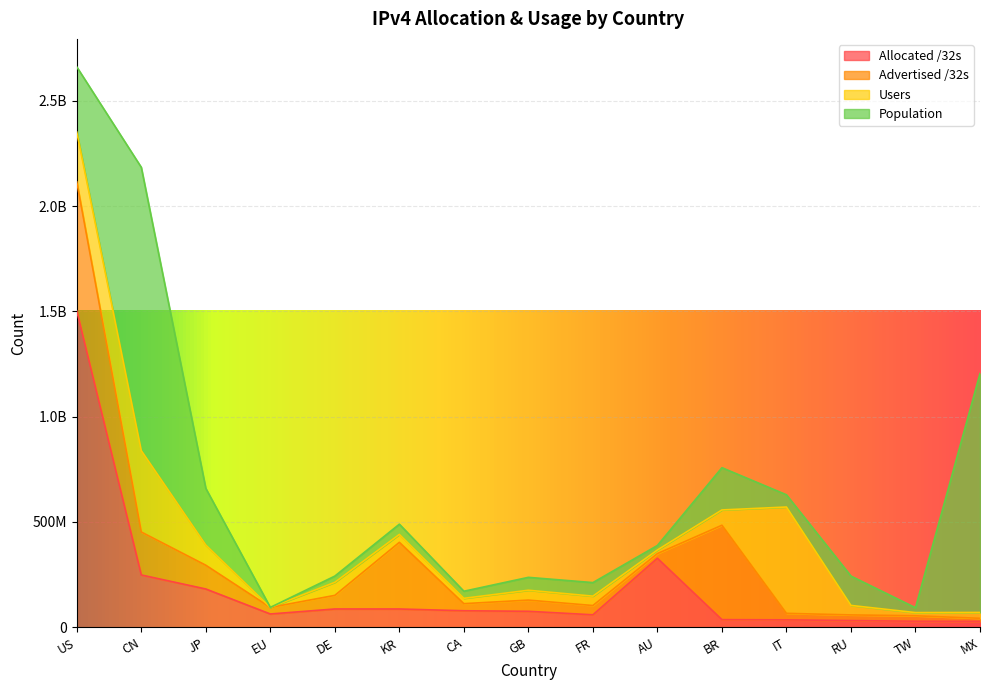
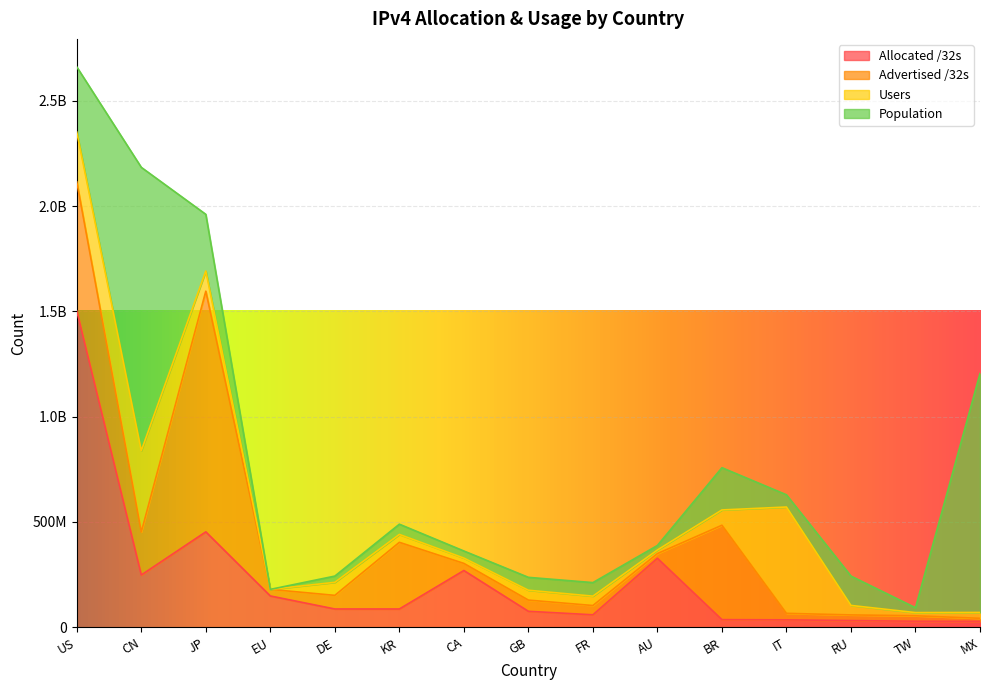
  {
    "Allocated /32s": {
      "US": 1500000000,
      "CN": 250000000,
-     "JP": 180000000,
-     "EU": 60000000,
+     "JP": 450000000,
+     "EU": 150000000,
      "DE": 90000000,
      "KR": 90000000,
-     "CA": 80000000,
+     "CA": 270000000,
      "GB": 80000000,
      "FR": 60000000,
      "AU": 330000000,
      "BR": 40000000,
      "IT": 40000000,
      "RU": 30000000,
      "TW": 30000000,
      "MX": 30000000
    },
    "Advertised /32s": {
      "US": 610000000,
      "CN": 200000000,
-     "JP": 110000000,
+     "JP": 1140000000,
      "DE": 60000000,
      "KR": 320000000,
      "CA": 30000000,
      "GB": 50000000,
      "FR": 40000000,
      "AU": 20000000,
      "BR": 450000000,
      "IT": 30000000,
      "RU": 30000000,
      "TW": 30000000,
      "MX": 10000000
    },
    "Users": {
      "US": 240000000,
      "CN": 390000000,
      "JP": 100000000,
      "DE": 60000000,
      "KR": 40000000,
      "CA": 30000000,
      "GB": 50000000,
      "FR": 40000000,
      "AU": 20000000,
      "BR": 70000000,
      "IT": 510000000,
      "RU": 50000000,
      "TW": 20000000,
      "MX": 30000000
    },
    "Population": {
      "US": 310000000,
      "CN": 1350000000,
      "JP": 270000000,
      "DE": 30000000,
      "KR": 50000000,
      "CA": 30000000,
      "GB": 60000000,
      "FR": 60000000,
      "AU": 20000000,
      "BR": 200000000,
      "IT": 60000000,
      "RU": 140000000,
      "TW": 20000000,
      "MX": 1140000000
    }
  }
